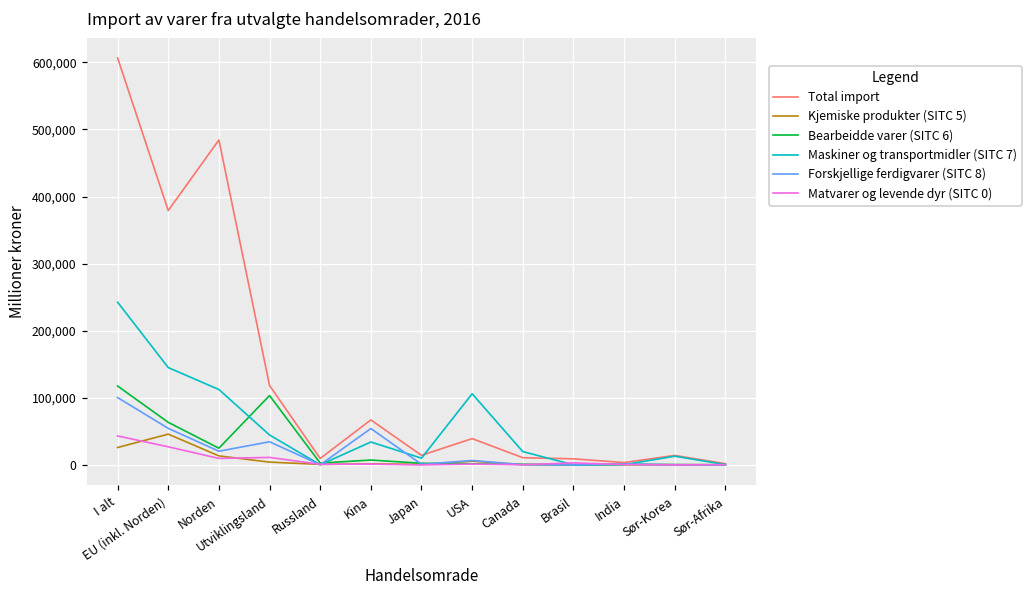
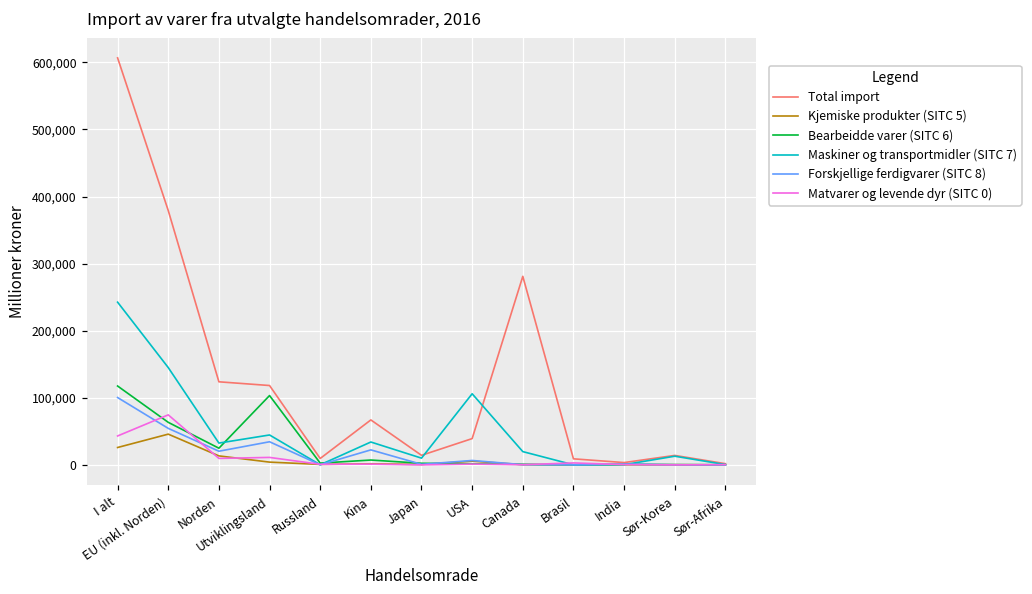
  {
    "Total import": {
      "I alt": "610,000",
      "EU (inkl. Norden)": "380,000",
-     "Norden": "480,000",
+     "Norden": "120,000",
      "Utviklingsland": "120,000",
      "Russland": "10,000",
      "Kina": "70,000",
      "Japan": "10,000",
      "USA": "40,000",
-     "Canada": "10,000",
+     "Canada": "280,000",
      "Brasil": "10,000"
    },
    "Kjemiske produkter (SITC 5)": {
      "I alt": "30,000",
      "EU (inkl. Norden)": "50,000",
      "Utviklingsland": "0"
    },
    "Bearbeidde varer (SITC 6)": {
      "I alt": "120,000",
      "EU (inkl. Norden)": "60,000",
      "Norden": "20,000",
      "Utviklingsland": "100,000",
      "Kina": "10,000"
    },
    "Maskiner og transportmidler (SITC 7)": {
      "I alt": "240,000",
      "EU (inkl. Norden)": "150,000",
-     "Norden": "110,000",
+     "Norden": "30,000",
      "Utviklingsland": "40,000",
      "Kina": "30,000",
      "Japan": "10,000",
      "USA": "110,000",
      "Canada": "20,000"
    },
    "Forskjellige ferdigvarer (SITC 8)": {
      "I alt": "100,000",
      "EU (inkl. Norden)": "50,000",
      "Norden": "20,000",
      "Utviklingsland": "30,000",
-     "Kina": "50,000"
+     "Kina": "20,000"
    },
    "Matvarer og levende dyr (SITC 0)": {
      "I alt": "40,000",
-     "EU (inkl. Norden)": "30,000",
+     "EU (inkl. Norden)": "70,000",
      "Utviklingsland": "10,000"
    }
  }
